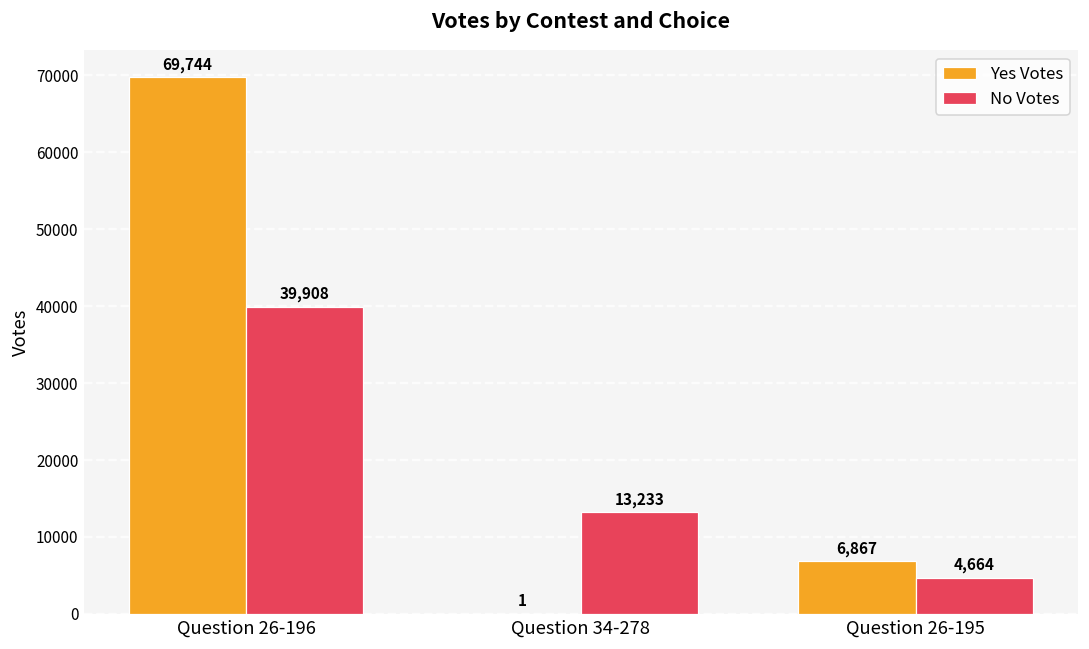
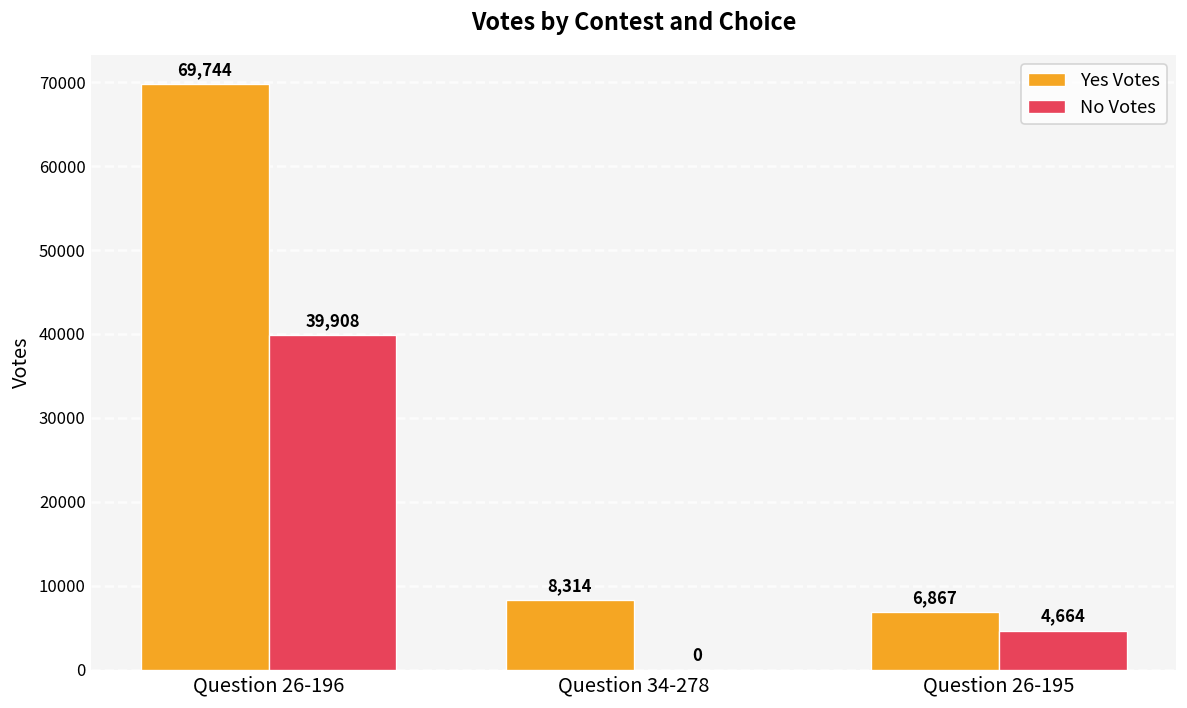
  {
    "Yes Votes": {
      "Question 26-196": "69,744",
-     "Question 34-278": "1",
+     "Question 34-278": "8,314",
      "Question 26-195": "6,867"
    },
    "No Votes": {
      "Question 26-196": "39,908",
-     "Question 34-278": "13,233",
+     "Question 34-278": "0",
      "Question 26-195": "4,664"
    }
  }
